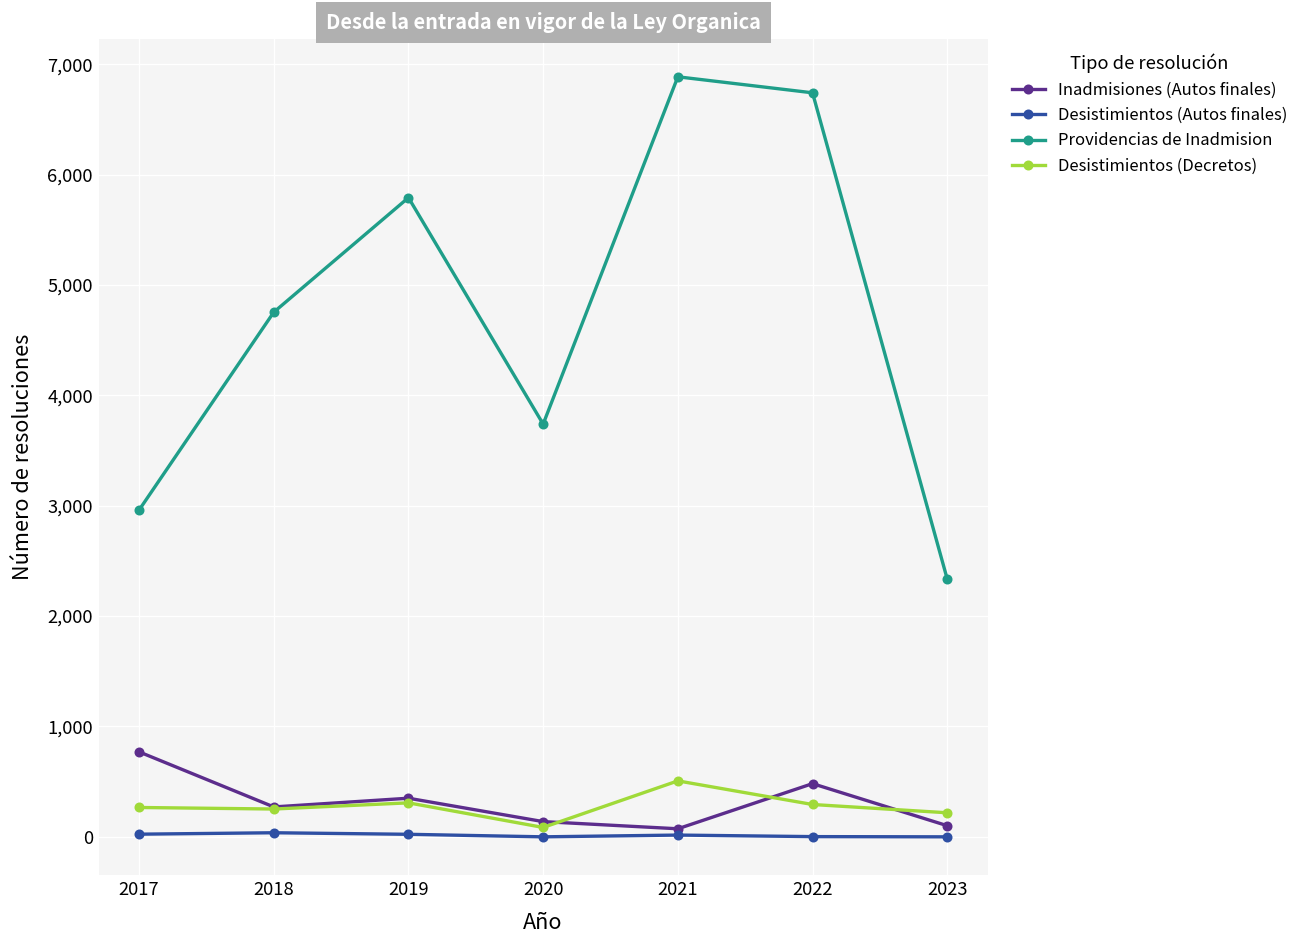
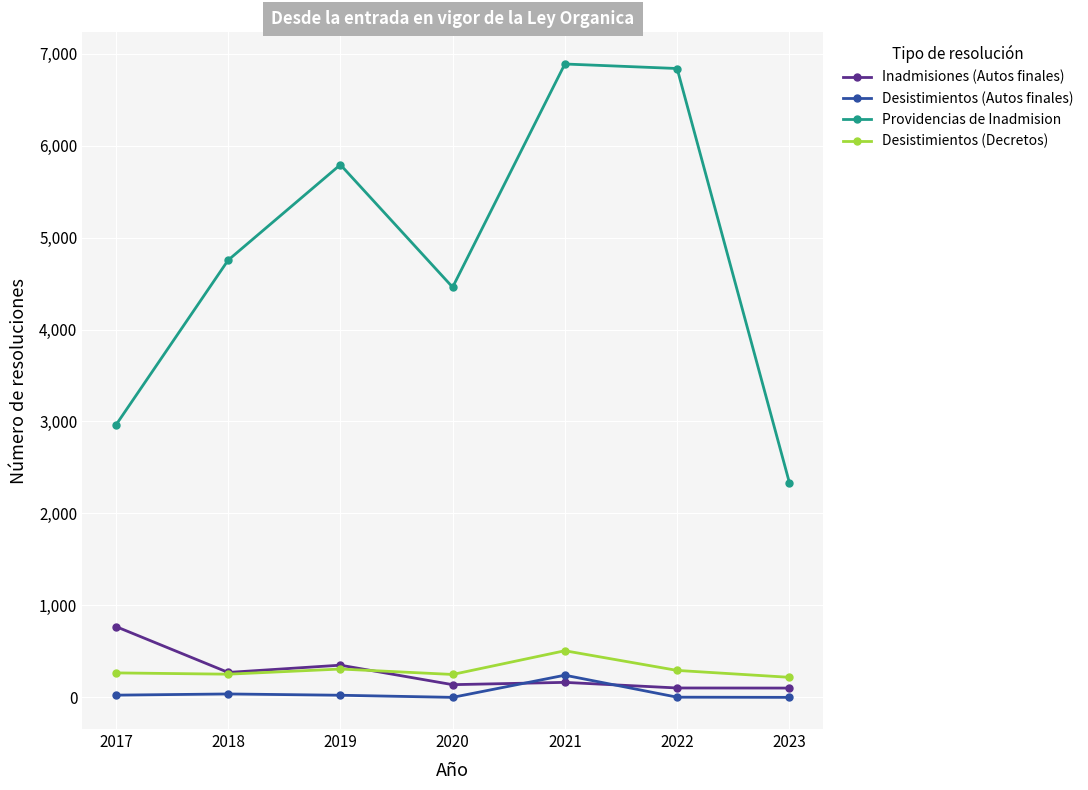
  {
    "Inadmisiones (Autos finales)": {
      "2017": "800",
      "2019": "400",
      "2020": "100",
-     "2021": "100",
-     "2022": "500",
+     "2021": "200",
+     "2022": "100",
      "2023": "100"
    },
    "Desistimientos (Autos finales)": {
      "2017": "0",
      "2018": "0",
      "2019": "0",
      "2020": "0",
-     "2021": "0",
+     "2021": "200",
      "2022": "0",
      "2023": "0"
    },
    "Providencias de Inadmision": {
      "2017": "3,000",
      "2018": "4,800",
      "2019": "5,800",
-     "2020": "3,700",
+     "2020": "4,500",
      "2021": "6,900",
-     "2022": "6,700",
+     "2022": "6,800",
      "2023": "2,300"
    },
    "Desistimientos (Decretos)": {
      "2017": "300",
      "2019": "300",
-     "2020": "100",
+     "2020": "200",
      "2021": "500",
      "2022": "300",
      "2023": "200"
    }
  }
